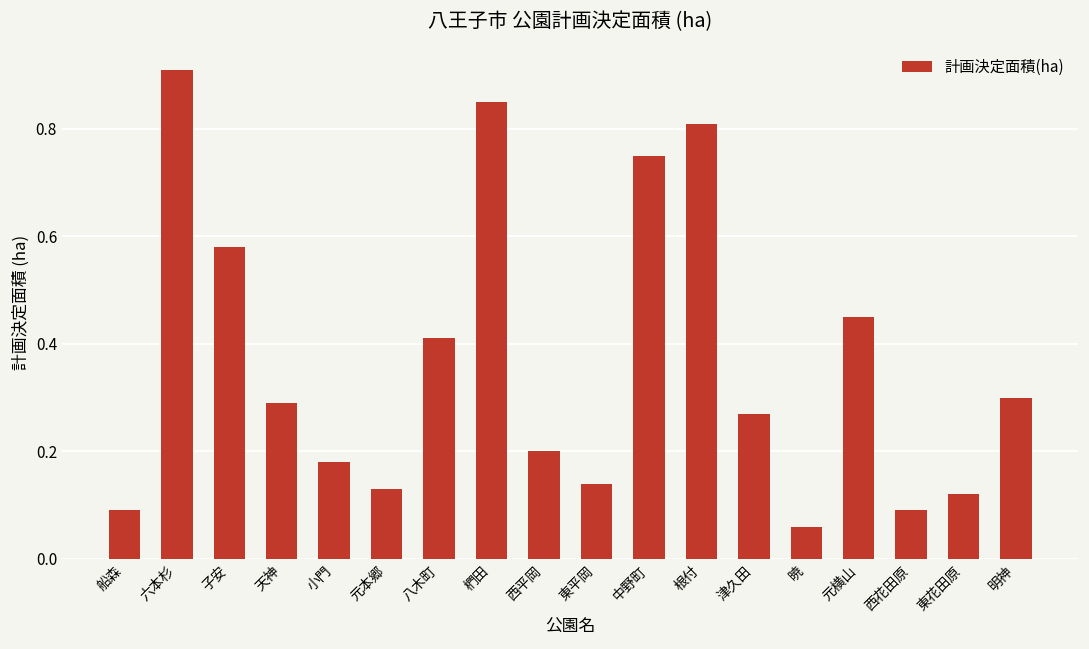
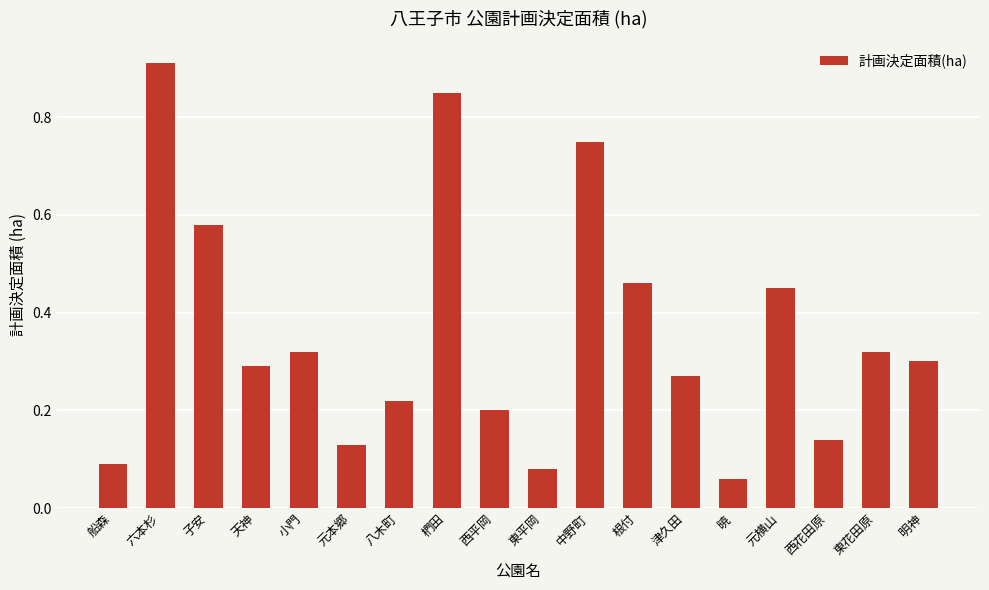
  {
    "船森": 0.09,
    "六本杉": 0.91,
    "子安": 0.58,
    "天神": 0.29,
-   "小門": 0.18,
+   "小門": 0.32,
    "元本郷": 0.13,
-   "八木町": 0.41,
+   "八木町": 0.22,
    "椚田": 0.85,
    "西平岡": 0.20,
-   "東平岡": 0.14,
+   "東平岡": 0.08,
    "中野町": 0.75,
-   "根付": 0.81,
+   "根付": 0.46,
    "津久田": 0.27,
    "暁": 0.06,
    "元横山": 0.45,
-   "西花田原": 0.09,
-   "東花田原": 0.12,
+   "西花田原": 0.14,
+   "東花田原": 0.32,
    "明神": 0.30
  }
